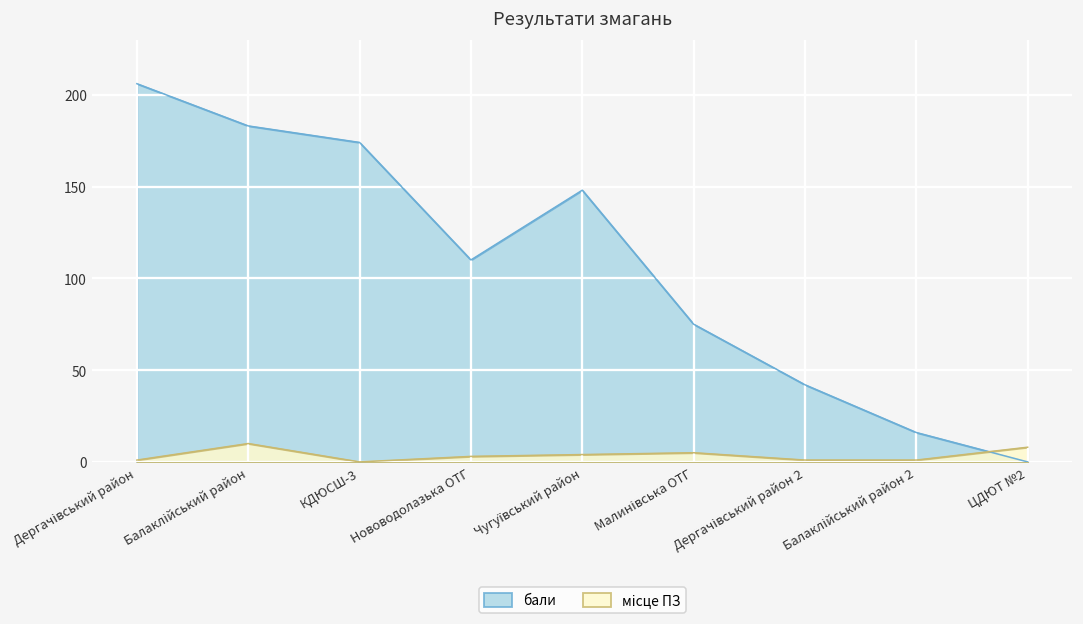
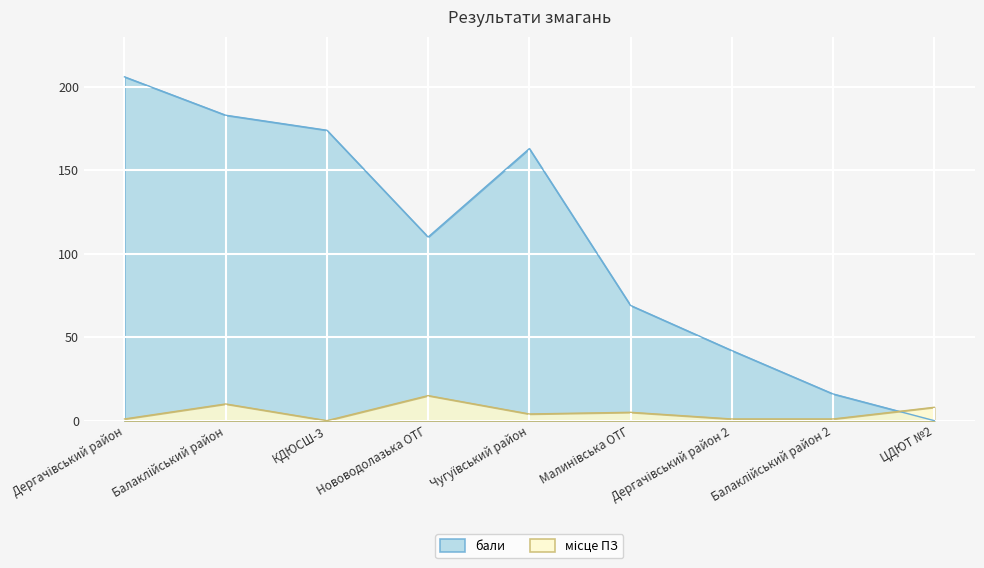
  {
    "бали": {
      "Дергачівський район": 206,
      "Балаклійський район": 183,
      "КДЮСШ-3": 174,
      "Нововодолазька ОТГ": 110,
-     "Чугуївський район": 148,
-     "Малинівська ОТГ": 75,
+     "Чугуївський район": 163,
+     "Малинівська ОТГ": 69,
      "Дергачівський район 2": 42,
      "Балаклійський район 2": 16,
      "ЦДЮТ №2": 0
    },
    "місце ПЗ": {
      "Дергачівський район": 1,
      "Балаклійський район": 10,
      "КДЮСШ-3": 0,
-     "Нововодолазька ОТГ": 3,
+     "Нововодолазька ОТГ": 15,
      "Чугуївський район": 4,
      "Малинівська ОТГ": 5,
      "Дергачівський район 2": 1,
      "Балаклійський район 2": 1,
      "ЦДЮТ №2": 8
    }
  }
